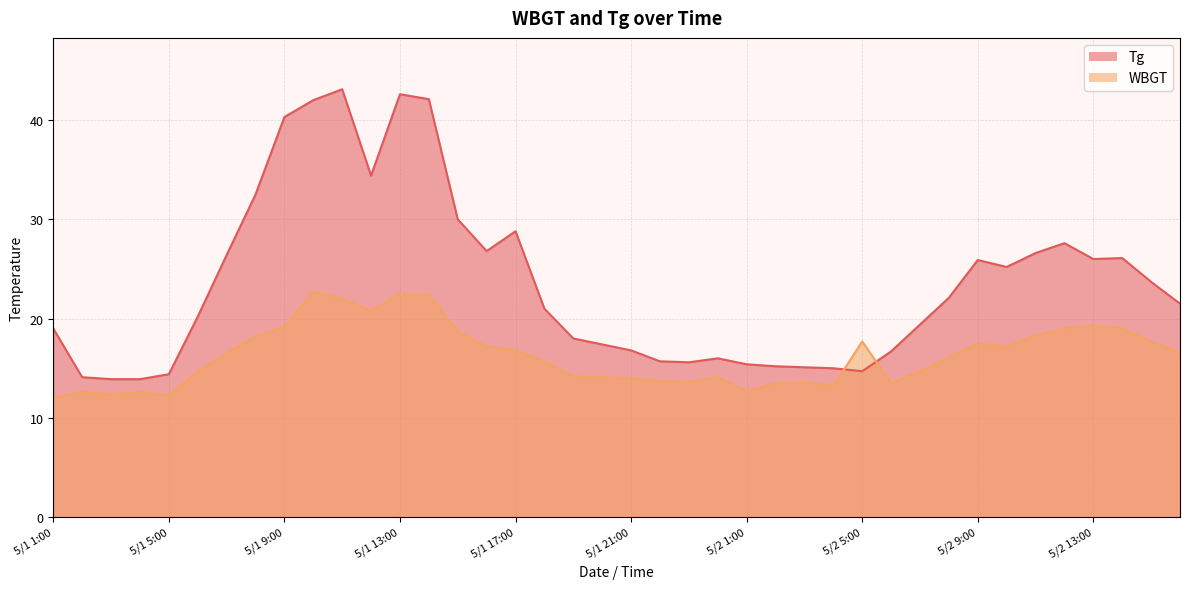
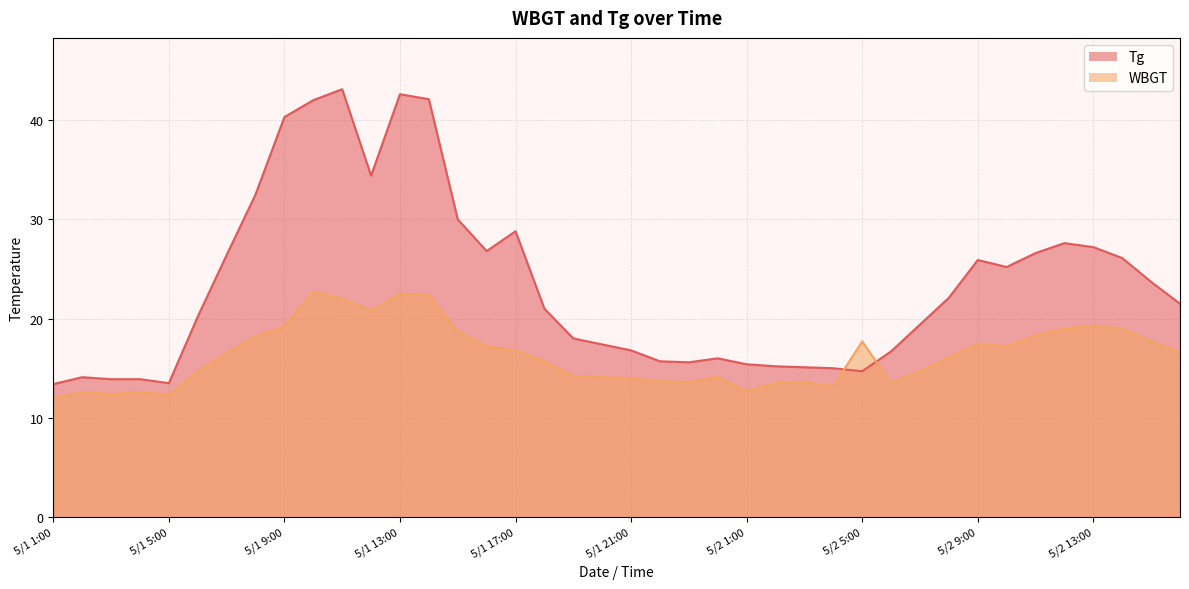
  {
    "Tg": {
-     "5/1 1:00": 19,
-     "5/1 5:00": 14.4,
+     "5/1 1:00": 13,
+     "5/1 5:00": 13.5,
      "5/1 9:00": 40,
      "5/1 13:00": 43,
      "5/1 17:00": 29,
      "5/1 21:00": 17,
      "5/2 1:00": 15,
      "5/2 5:00": 15,
      "5/2 9:00": 26,
-     "5/2 13:00": 26
+     "5/2 13:00": 27
    },
    "WBGT": {
      "5/1 1:00": 12,
      "5/1 5:00": 12,
      "5/1 9:00": 19,
      "5/1 13:00": 23,
      "5/1 17:00": 17,
      "5/1 21:00": 14,
      "5/2 1:00": 13,
      "5/2 5:00": 18,
      "5/2 9:00": 18,
      "5/2 13:00": 19
    }
  }
